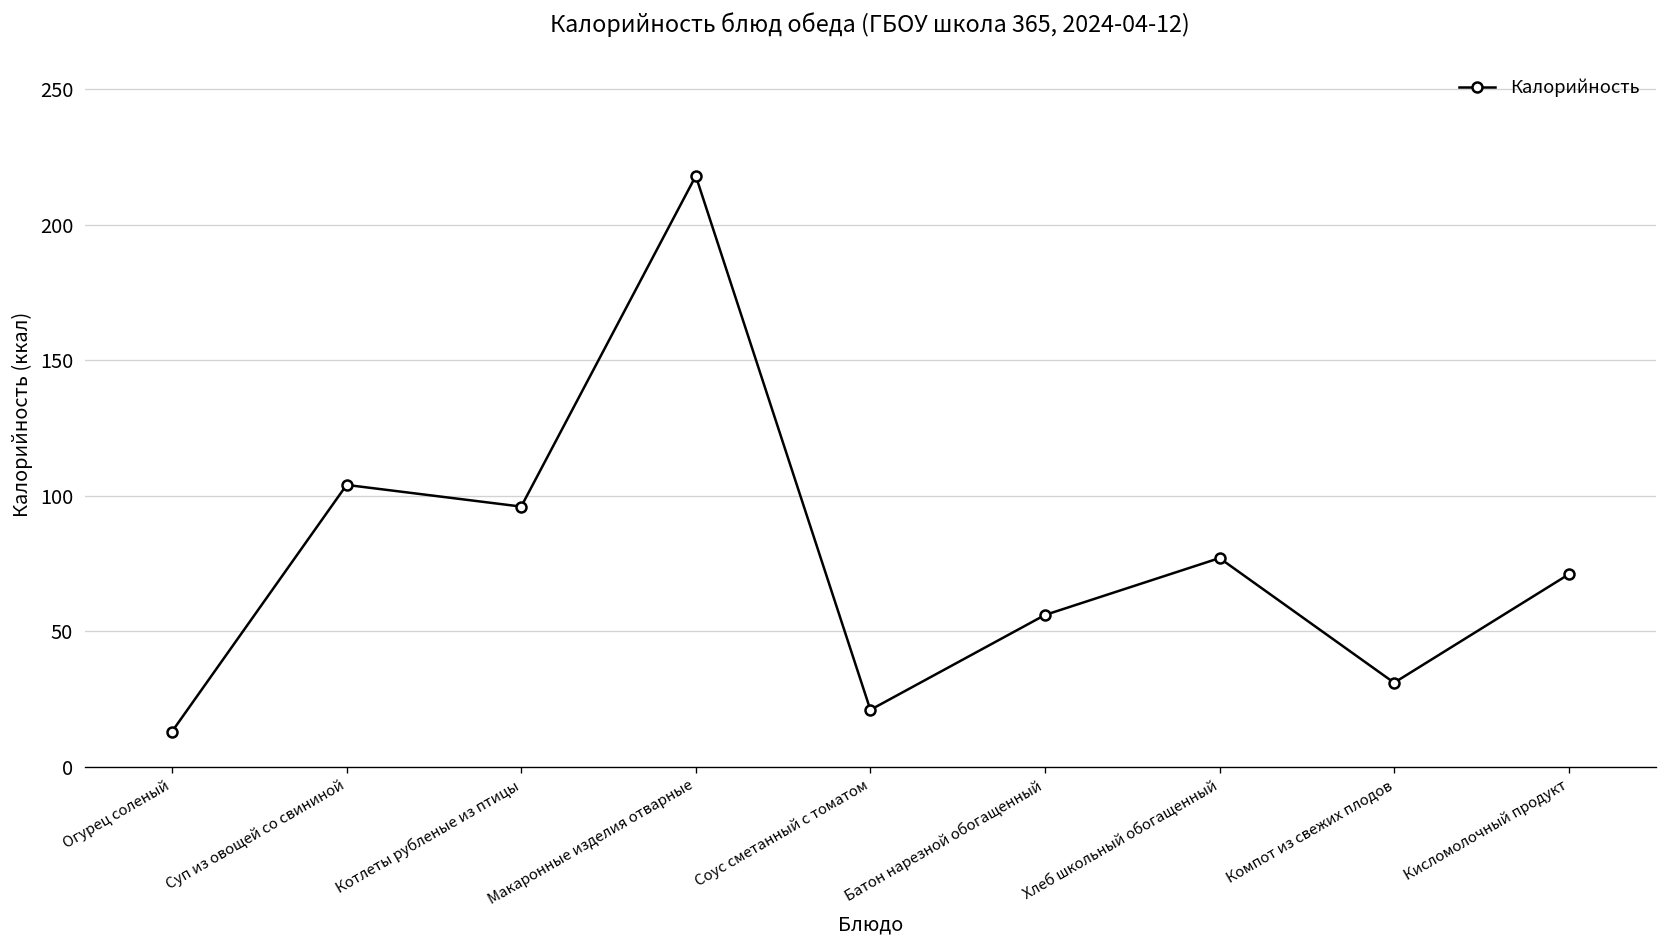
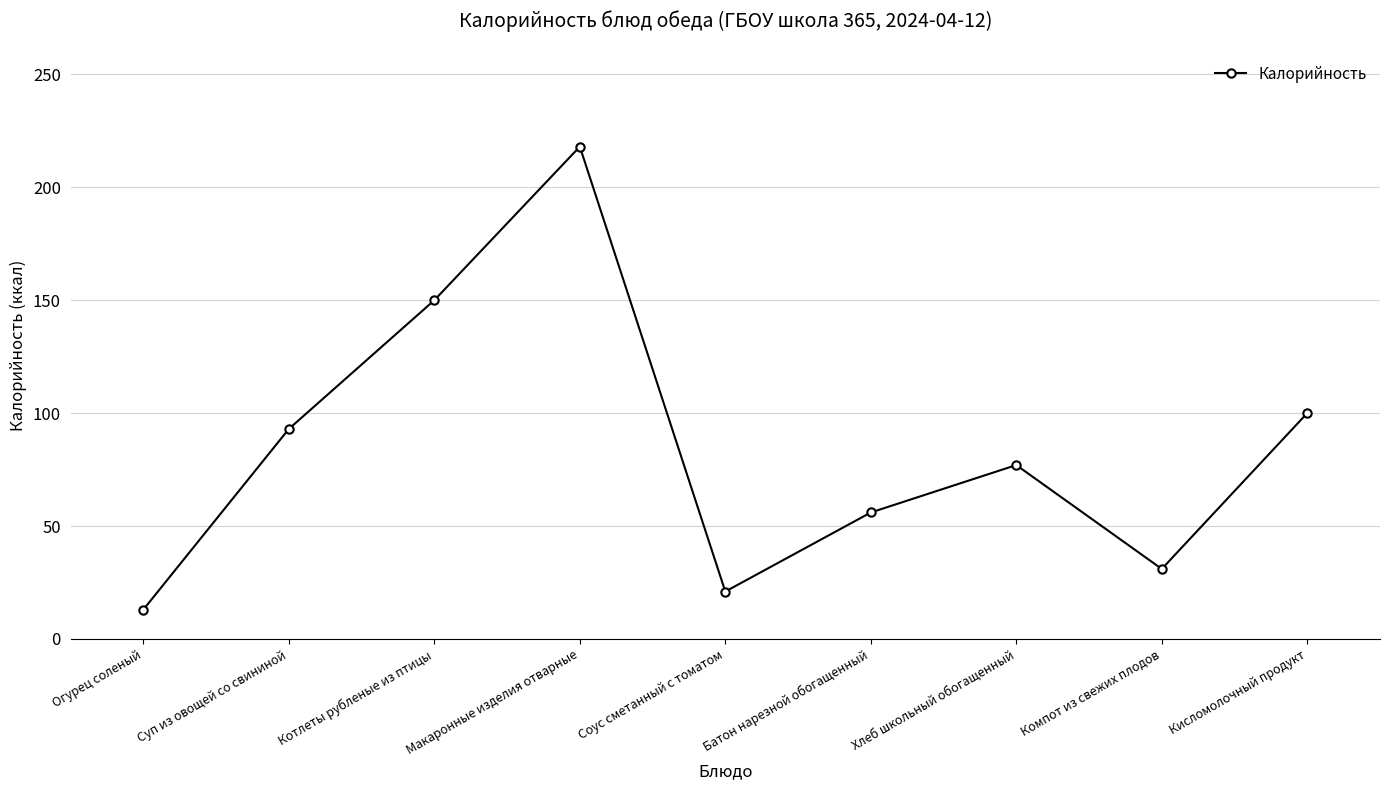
  {
    "Огурец соленый": 13,
-   "Суп из овощей со свининой": 104,
-   "Котлеты рубленые из птицы": 96,
+   "Суп из овощей со свининой": 93,
+   "Котлеты рубленые из птицы": 150,
    "Макаронные изделия отварные": 218,
    "Соус сметанный с томатом": 21,
    "Батон нарезной обогащенный": 56,
    "Хлеб школьный обогащенный": 77,
    "Компот из свежих плодов": 31,
-   "Кисломолочный продукт": 71
+   "Кисломолочный продукт": 100
  }
